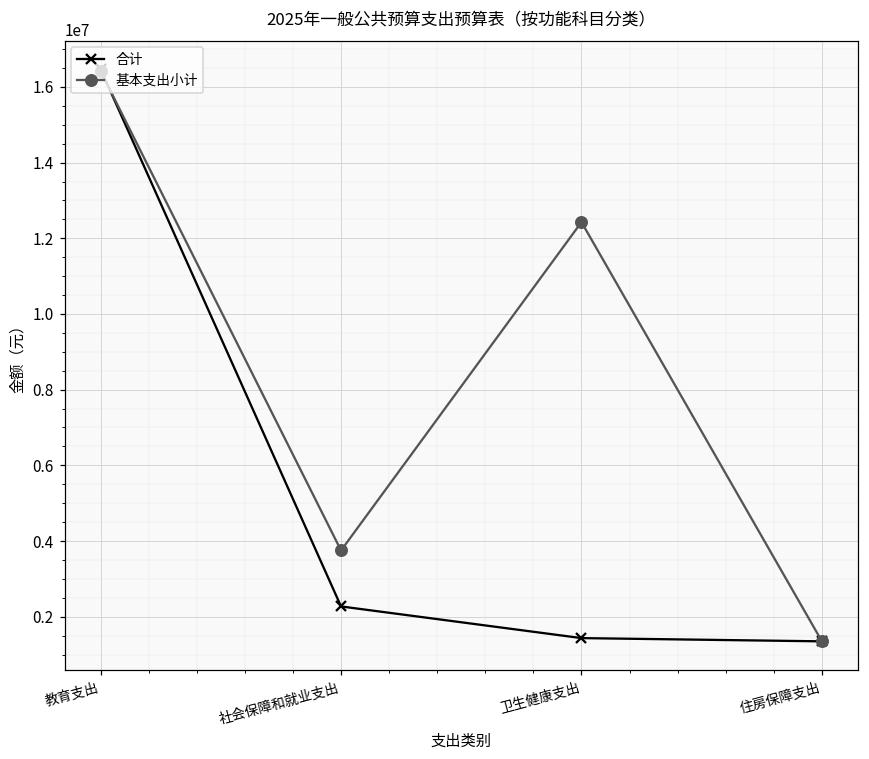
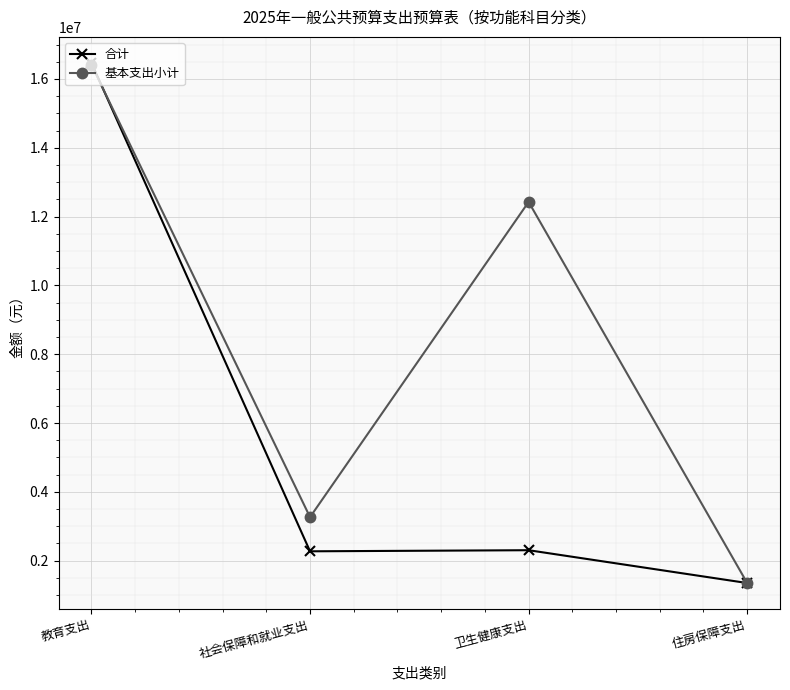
  {
    "合计": {
      "社会保障和就业支出": 2300000,
-     "卫生健康支出": 1400000
+     "卫生健康支出": 2300000
    },
    "基本支出小计": {
-     "社会保障和就业支出": 3700000,
+     "社会保障和就业支出": 3300000,
      "卫生健康支出": 12400000
    }
  }
